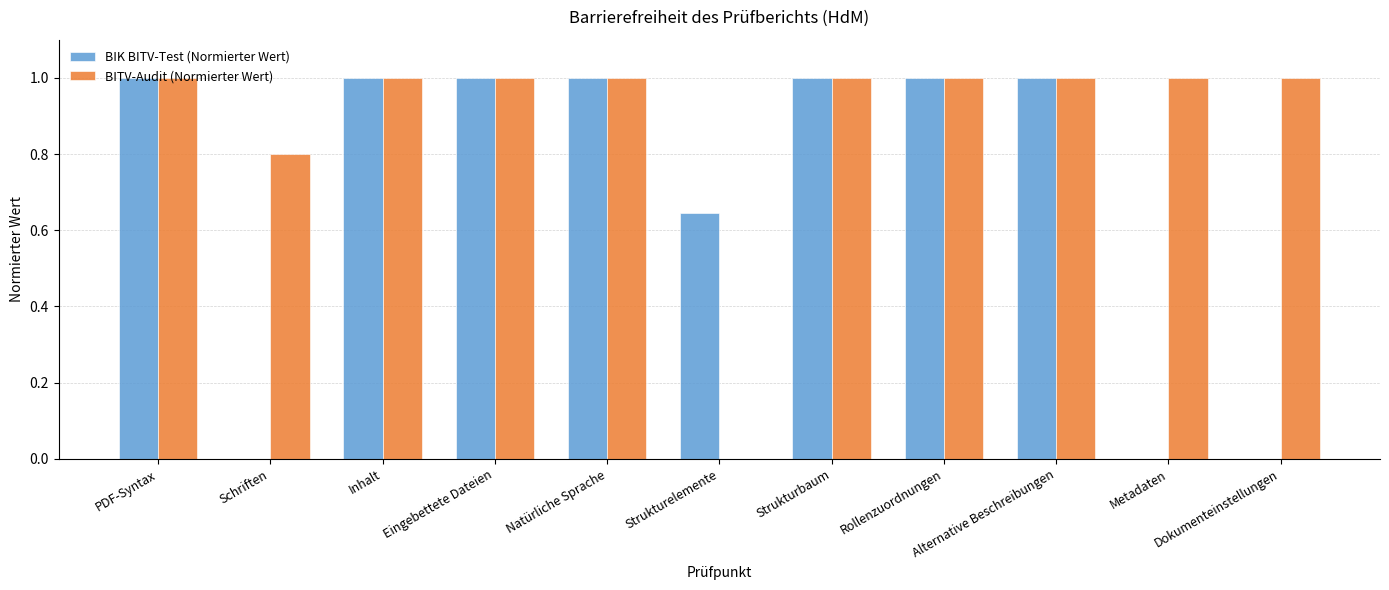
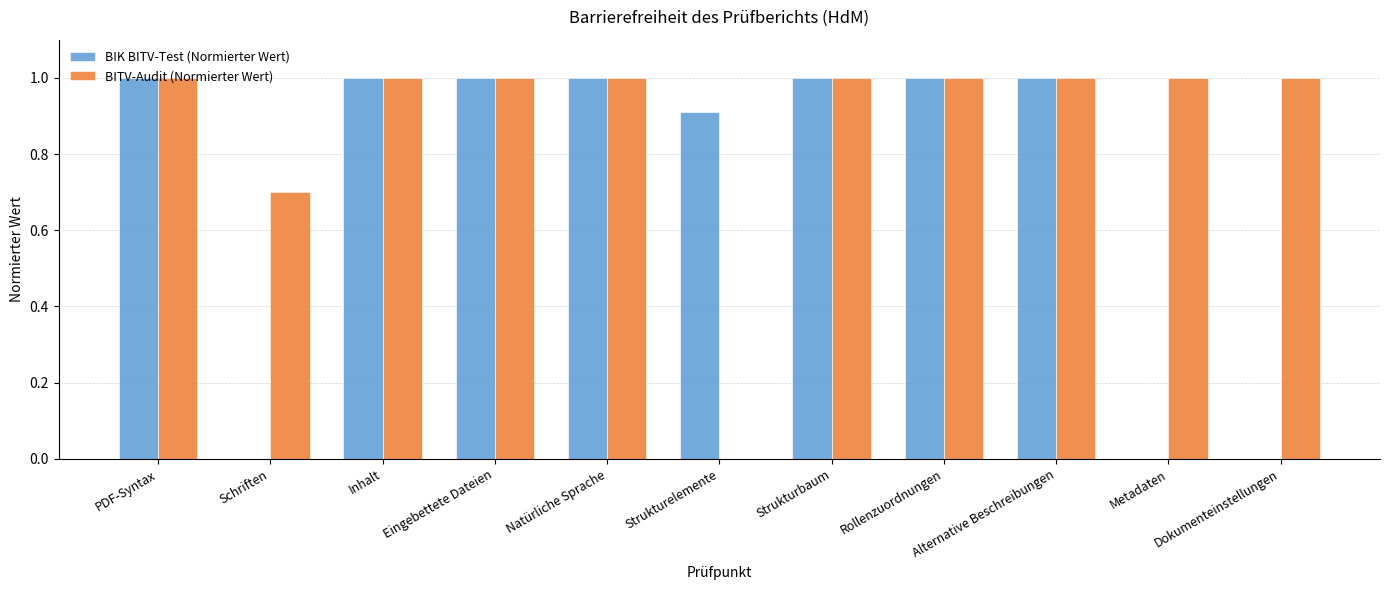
  {
    "BIK BITV-Test (Normierter Wert)": {
      "PDF-Syntax": 1.00,
      "Schriften": 0.00,
      "Inhalt": 1.00,
      "Eingebettete Dateien": 1.00,
      "Natürliche Sprache": 1.00,
-     "Strukturelemente": 0.65,
+     "Strukturelemente": 0.91,
      "Strukturbaum": 1.00,
      "Rollenzuordnungen": 1.00,
      "Alternative Beschreibungen": 1.00,
      "Metadaten": 0.00,
      "Dokumenteinstellungen": 0.00
    },
    "BITV-Audit (Normierter Wert)": {
      "PDF-Syntax": 1.0,
-     "Schriften": 0.8,
+     "Schriften": 0.7,
      "Inhalt": 1.0,
      "Eingebettete Dateien": 1.0,
      "Natürliche Sprache": 1.0,
      "Strukturelemente": 0.0,
      "Strukturbaum": 1.0,
      "Rollenzuordnungen": 1.0,
      "Alternative Beschreibungen": 1.0,
      "Metadaten": 1.0,
      "Dokumenteinstellungen": 1.0
    }
  }
